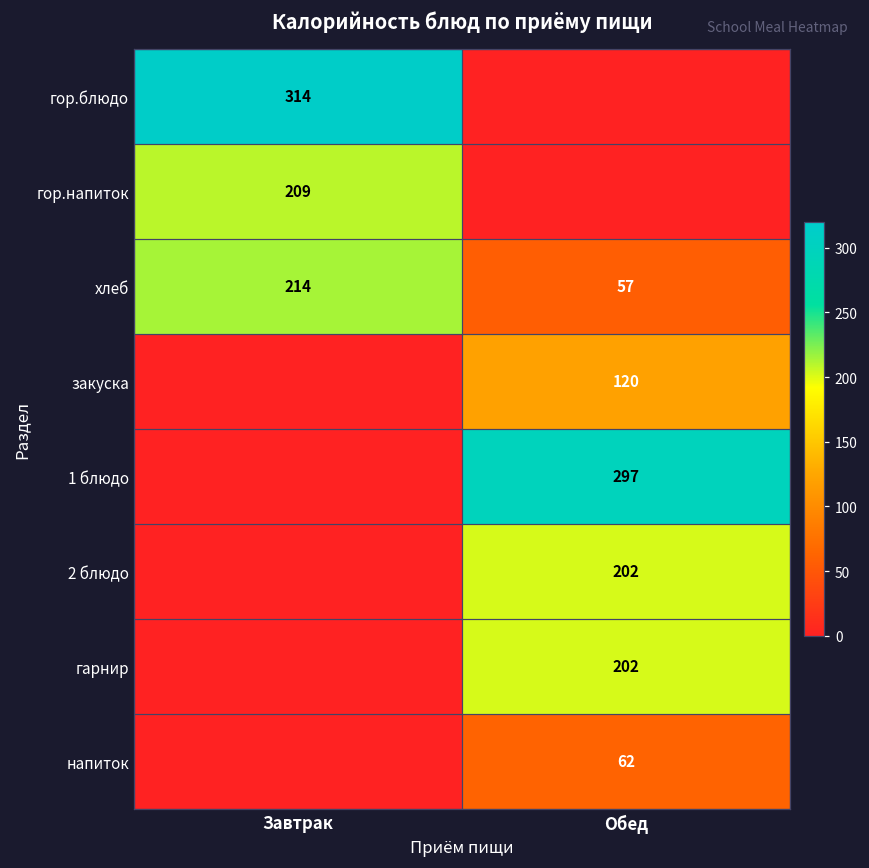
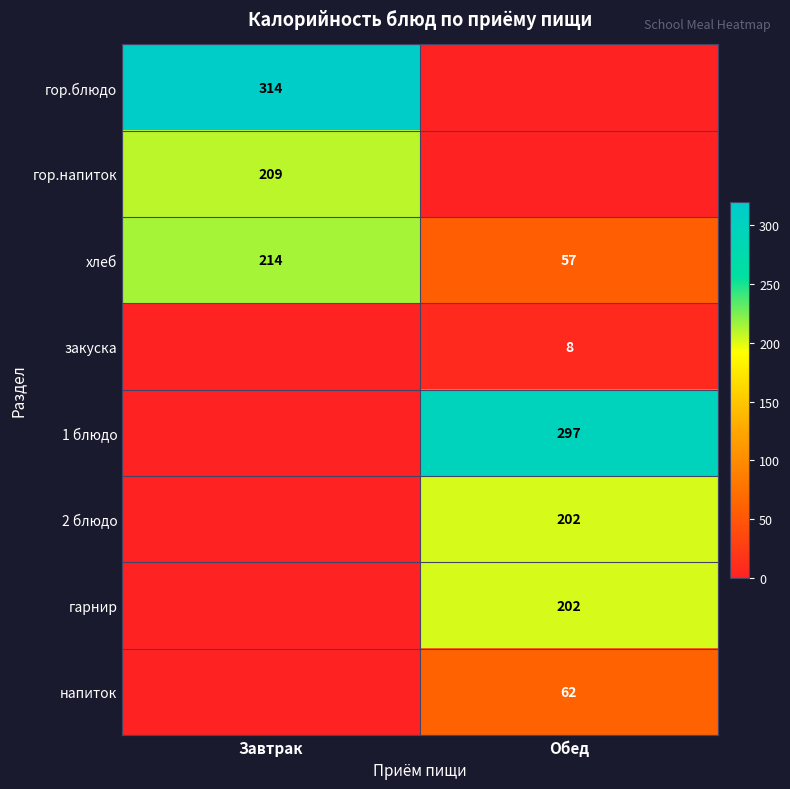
  {
    "гор.блюдо": {
      "Завтрак": 314
    },
    "гор.напиток": {
      "Завтрак": 209
    },
    "хлеб": {
      "Завтрак": 214,
      "Обед": 57
    },
    "закуска": {
-     "Обед": 120
+     "Обед": 8
    },
    "1 блюдо": {
      "Обед": 297
    },
    "2 блюдо": {
      "Обед": 202
    },
    "гарнир": {
      "Обед": 202
    },
    "напиток": {
      "Обед": 62
    }
  }
